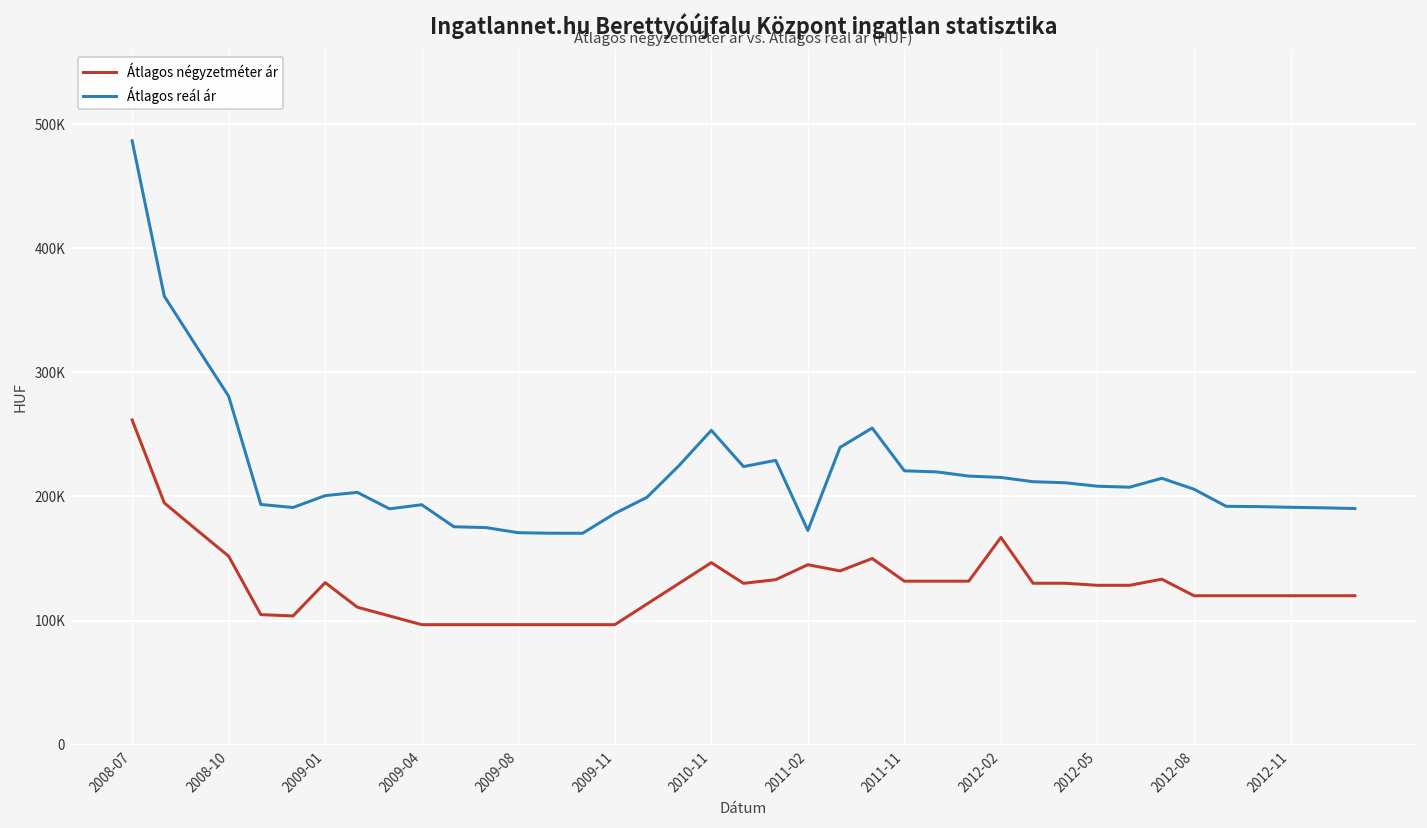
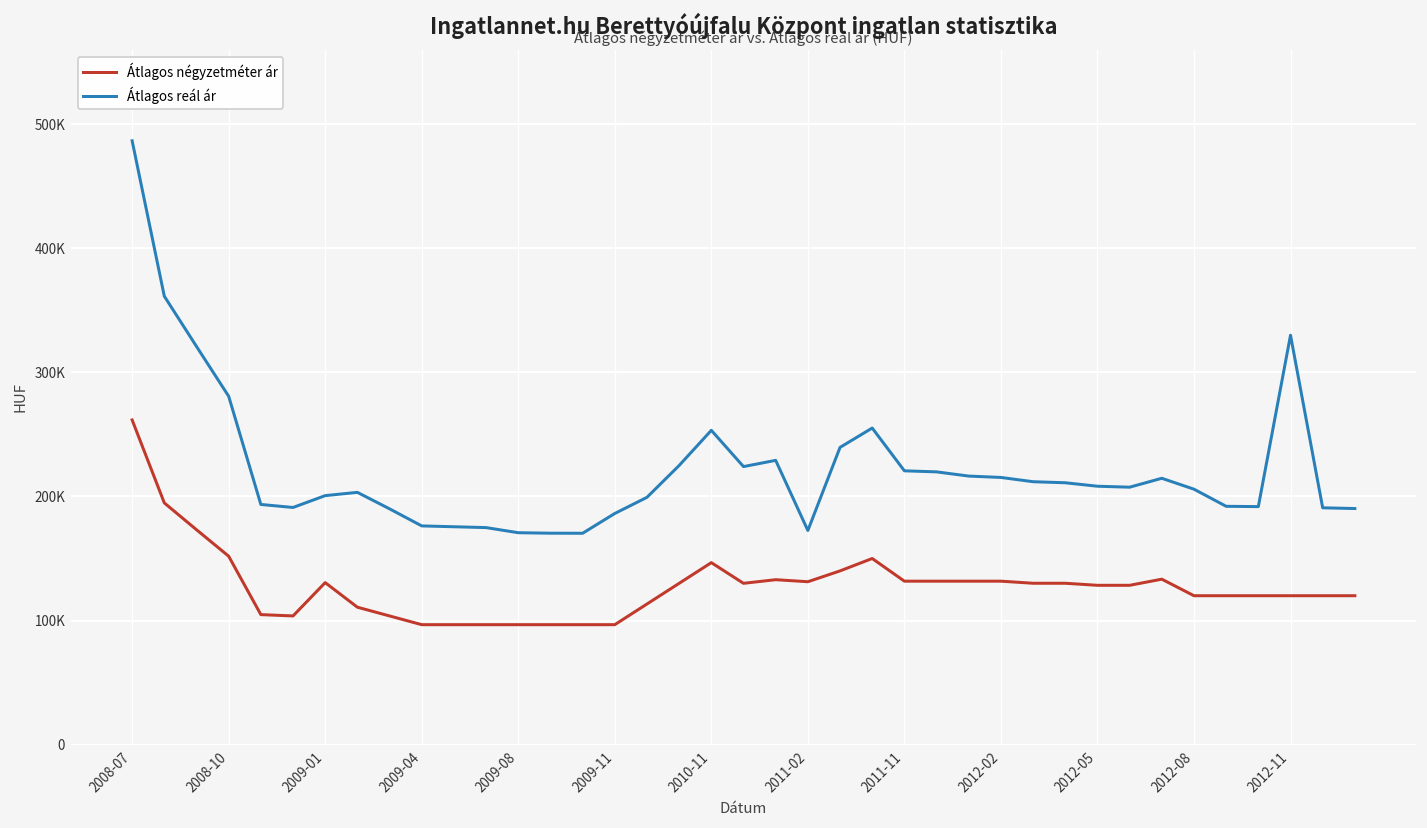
  {
    "Átlagos négyzetméter ár": {
      "2008-07": 262000,
      "2008-10": 152000,
      "2009-01": 131000,
      "2009-04": 97000,
      "2009-08": 97000,
      "2009-11": 97000,
      "2010-11": 147000,
-     "2011-02": 145000,
+     "2011-02": 131000,
      "2011-11": 132000,
-     "2012-02": 167000,
+     "2012-02": 132000,
      "2012-05": 128000,
      "2012-08": 120000,
      "2012-11": 120000
    },
    "Átlagos reál ár": {
      "2008-07": 487000,
      "2008-10": 281000,
      "2009-01": 201000,
-     "2009-04": 193000,
+     "2009-04": 176000,
      "2009-08": 171000,
      "2009-11": 186000,
      "2010-11": 253000,
      "2011-02": 173000,
      "2011-11": 221000,
      "2012-02": 215000,
      "2012-05": 208000,
      "2012-08": 206000,
-     "2012-11": 191000
+     "2012-11": 330000
    }
  }
